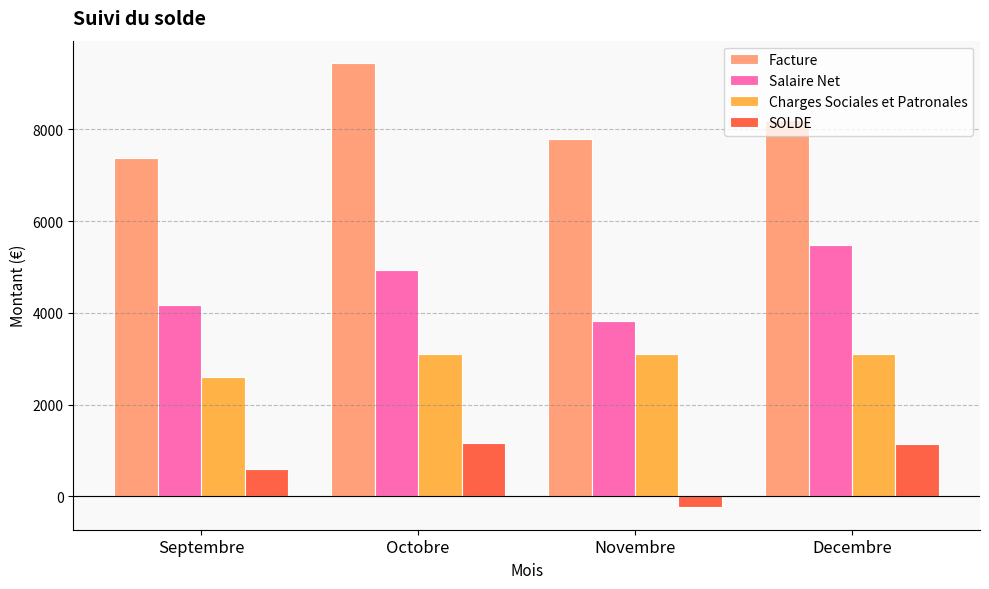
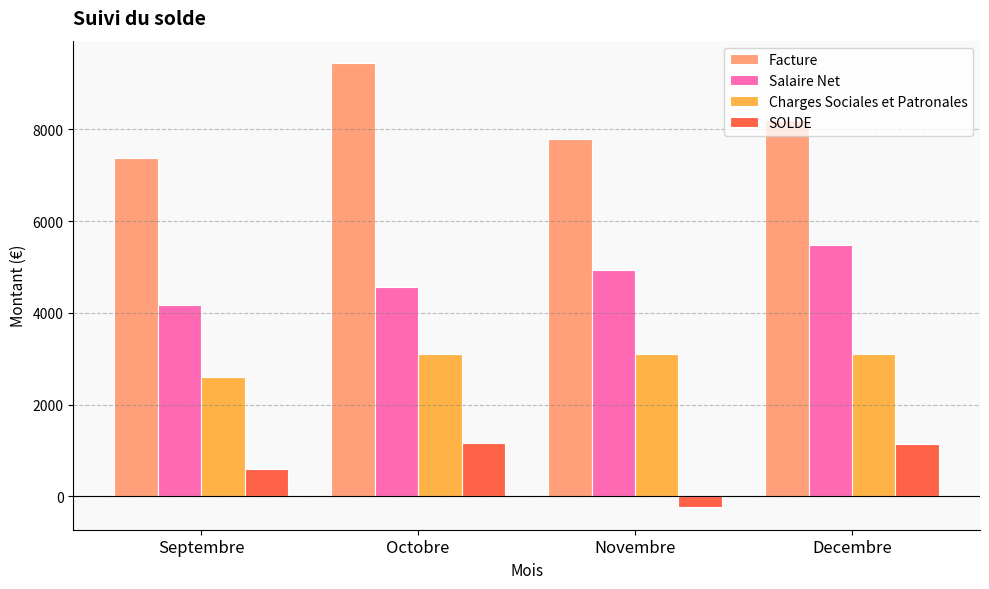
  {
    "Salaire Net": {
      "Septembre": 4200,
-     "Octobre": 4900,
-     "Novembre": 3800,
+     "Octobre": 4600,
+     "Novembre": 4900,
      "Decembre": 5500
    },
    "SOLDE": {
      "Septembre": 600,
      "Octobre": 1200,
      "Novembre": -200,
      "Decembre": 1100
    }
  }
